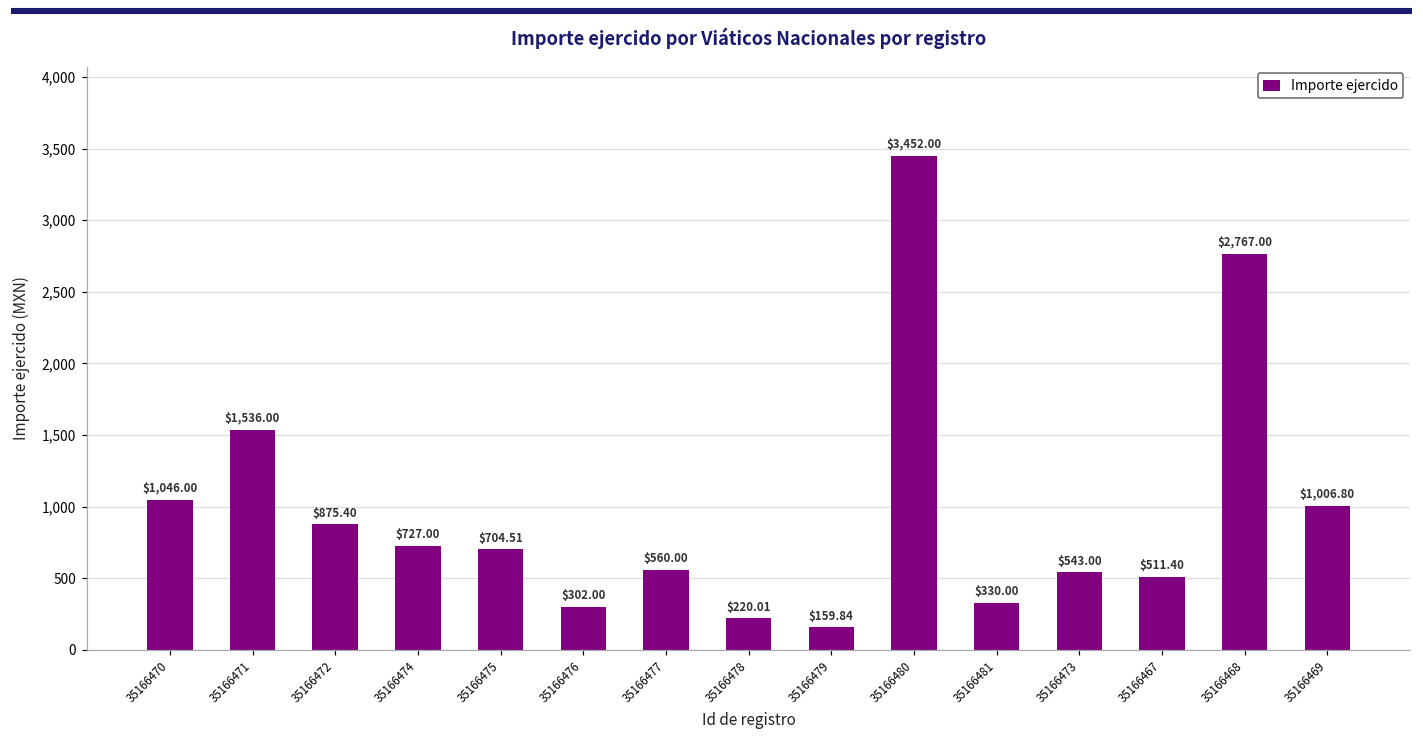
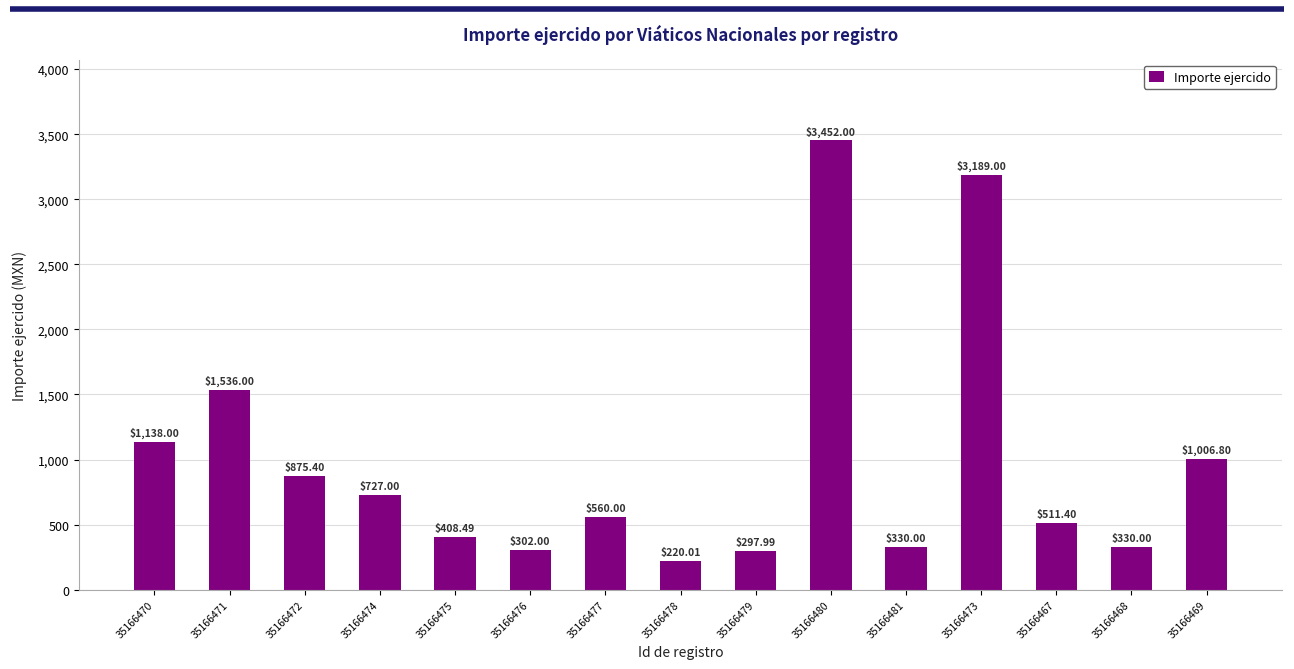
  {
-   "35166470": "$1,046.00",
+   "35166470": "$1,138.00",
    "35166471": "$1,536.00",
    "35166472": "$875.40",
    "35166474": "$727.00",
-   "35166475": "$704.51",
+   "35166475": "$408.49",
    "35166476": "$302.00",
    "35166477": "$560.00",
    "35166478": "$220.01",
-   "35166479": "$159.84",
+   "35166479": "$297.99",
    "35166480": "$3,452.00",
    "35166481": "$330.00",
-   "35166473": "$543.00",
+   "35166473": "$3,189.00",
    "35166467": "$511.40",
-   "35166468": "$2,767.00",
+   "35166468": "$330.00",
    "35166469": "$1,006.80"
  }
